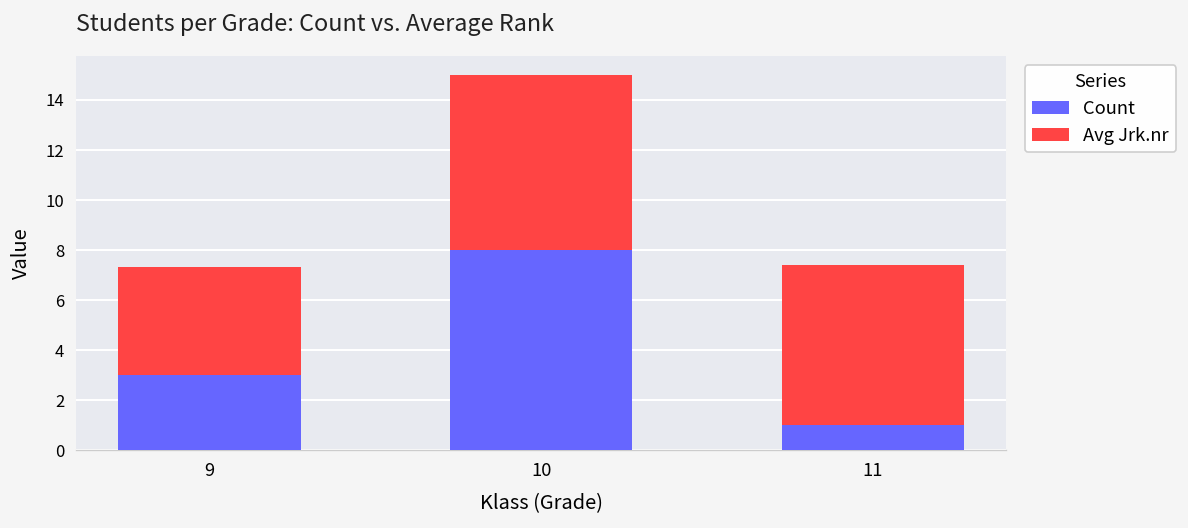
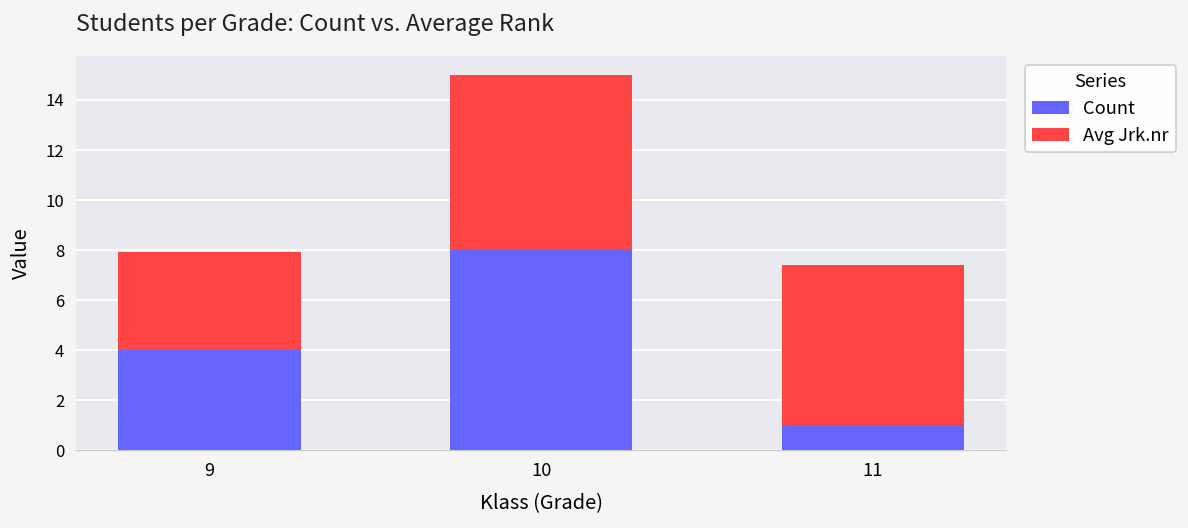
  {
    "Count": {
-     "9": 3,
+     "9": 4,
      "10": 8,
      "11": 1
    },
    "Avg Jrk.nr": {
-     "9": 4.3,
+     "9": 3.9,
      "10": 7.0,
      "11": 6.4
    }
  }
